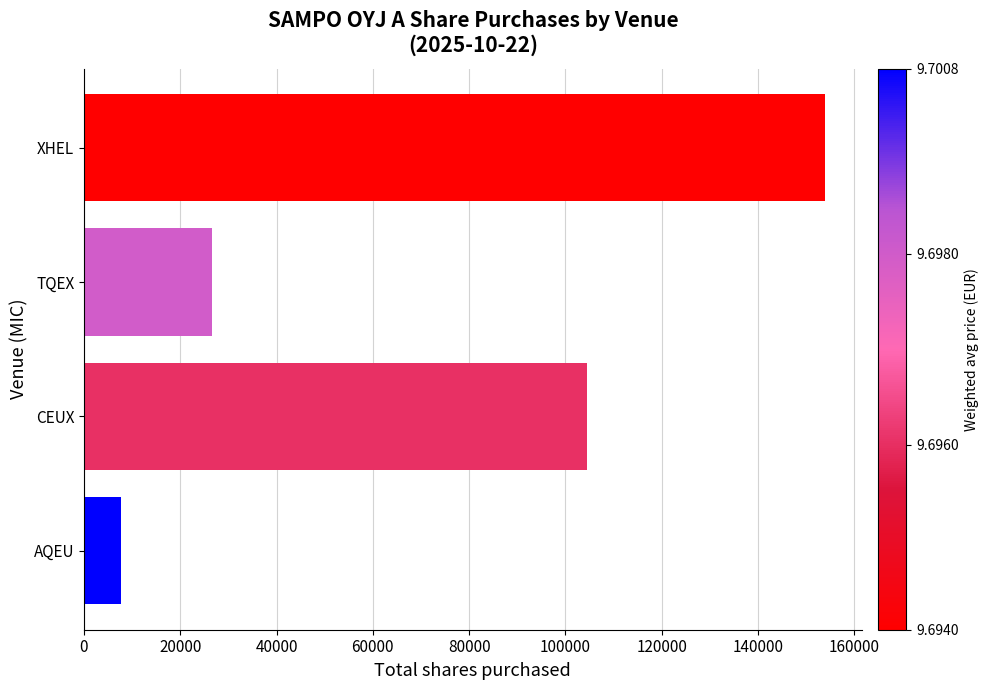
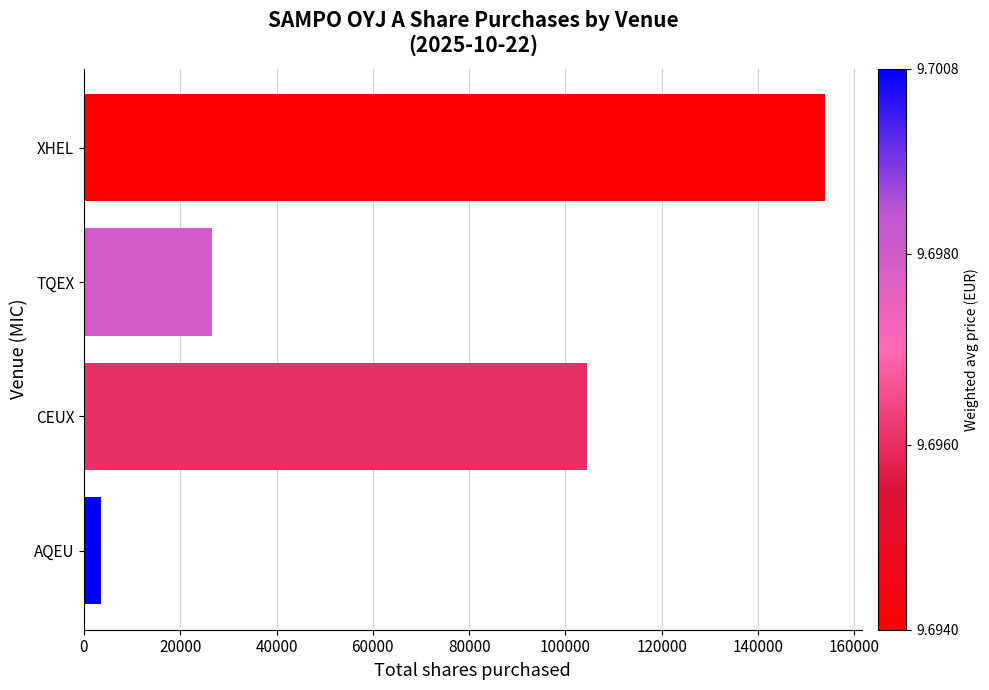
  {
    "XHEL": 154000,
    "TQEX": 27000,
    "CEUX": 104000,
-   "AQEU": 8000
+   "AQEU": 4000
  }
